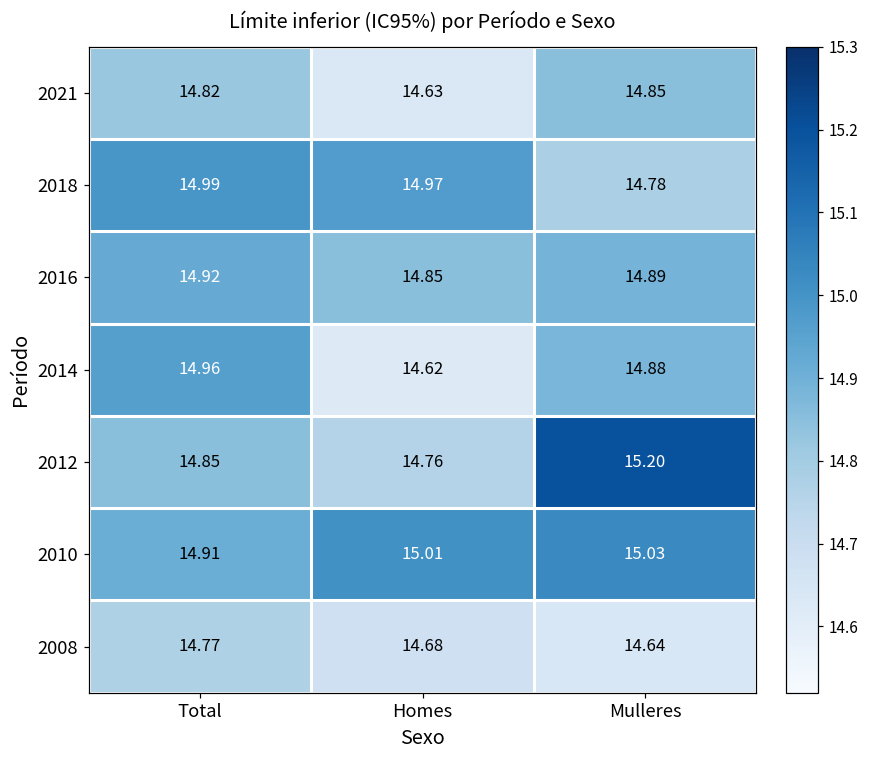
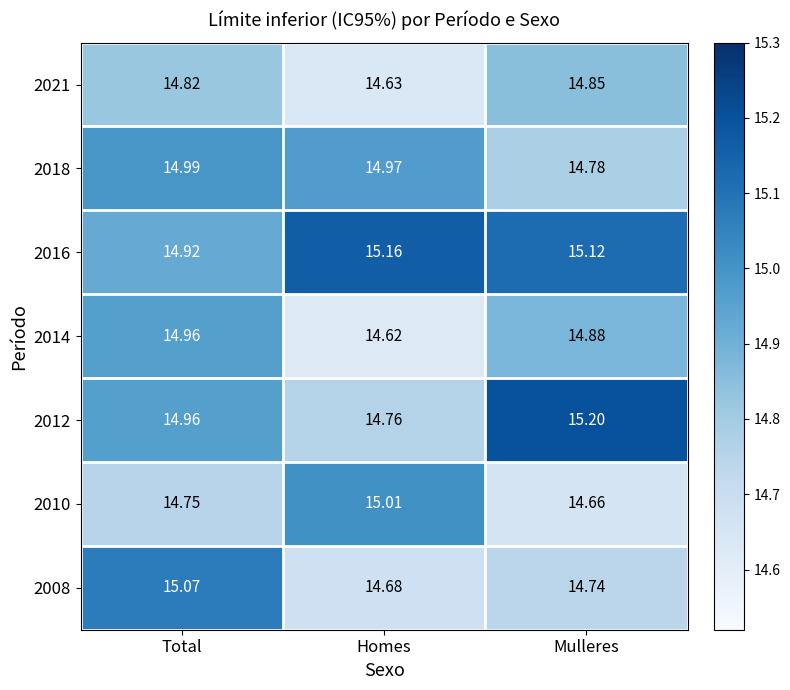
  {
    "2021": {
      "Total": 14.82,
      "Homes": 14.63,
      "Mulleres": 14.85
    },
    "2018": {
      "Total": 14.99,
      "Homes": 14.97,
      "Mulleres": 14.78
    },
    "2016": {
      "Total": 14.92,
-     "Homes": 14.85,
-     "Mulleres": 14.89
+     "Homes": 15.16,
+     "Mulleres": 15.12
    },
    "2014": {
      "Total": 14.96,
      "Homes": 14.62,
      "Mulleres": 14.88
    },
    "2012": {
-     "Total": 14.85,
+     "Total": 14.96,
      "Homes": 14.76,
      "Mulleres": 15.20
    },
    "2010": {
-     "Total": 14.91,
+     "Total": 14.75,
      "Homes": 15.01,
-     "Mulleres": 15.03
+     "Mulleres": 14.66
    },
    "2008": {
-     "Total": 14.77,
+     "Total": 15.07,
      "Homes": 14.68,
-     "Mulleres": 14.64
+     "Mulleres": 14.74
    }
  }
